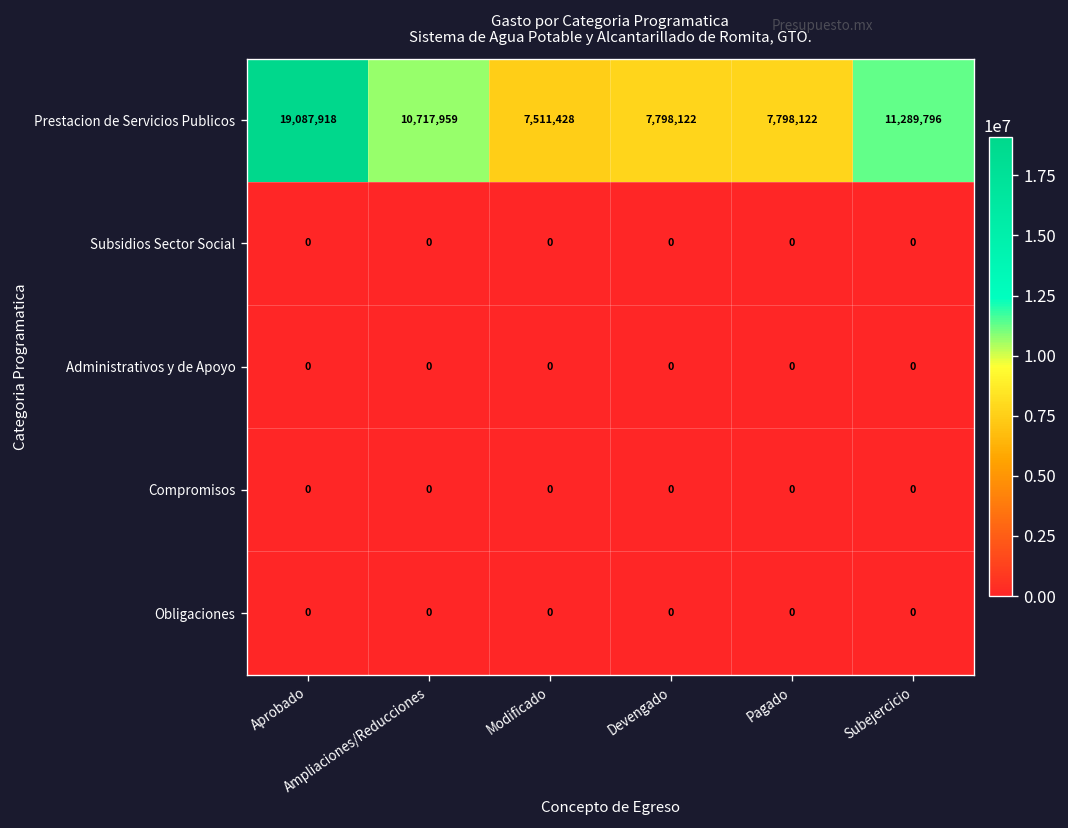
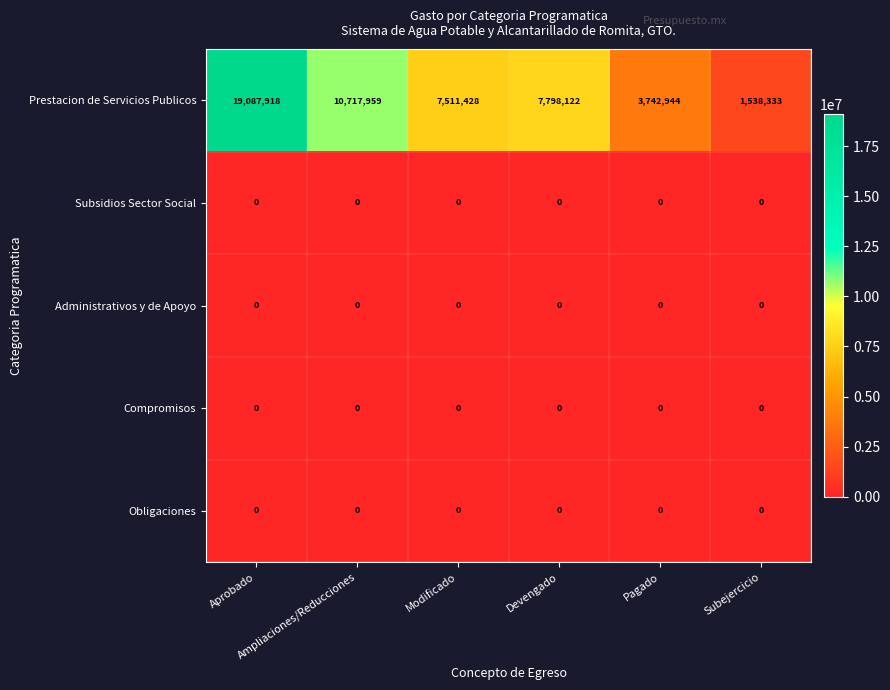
  {
    "Prestacion de Servicios Publicos": {
      "Aprobado": "19,087,918",
      "Ampliaciones/Reducciones": "10,717,959",
      "Modificado": "7,511,428",
      "Devengado": "7,798,122",
-     "Pagado": "7,798,122",
-     "Subejercicio": "11,289,796"
+     "Pagado": "3,742,944",
+     "Subejercicio": "1,538,333"
    },
    "Subsidios Sector Social": {
      "Aprobado": "0",
      "Ampliaciones/Reducciones": "0",
      "Modificado": "0",
      "Devengado": "0",
      "Pagado": "0",
      "Subejercicio": "0"
    },
    "Administrativos y de Apoyo": {
      "Aprobado": "0",
      "Ampliaciones/Reducciones": "0",
      "Modificado": "0",
      "Devengado": "0",
      "Pagado": "0",
      "Subejercicio": "0"
    },
    "Compromisos": {
      "Aprobado": "0",
      "Ampliaciones/Reducciones": "0",
      "Modificado": "0",
      "Devengado": "0",
      "Pagado": "0",
      "Subejercicio": "0"
    },
    "Obligaciones": {
      "Aprobado": "0",
      "Ampliaciones/Reducciones": "0",
      "Modificado": "0",
      "Devengado": "0",
      "Pagado": "0",
      "Subejercicio": "0"
    }
  }
